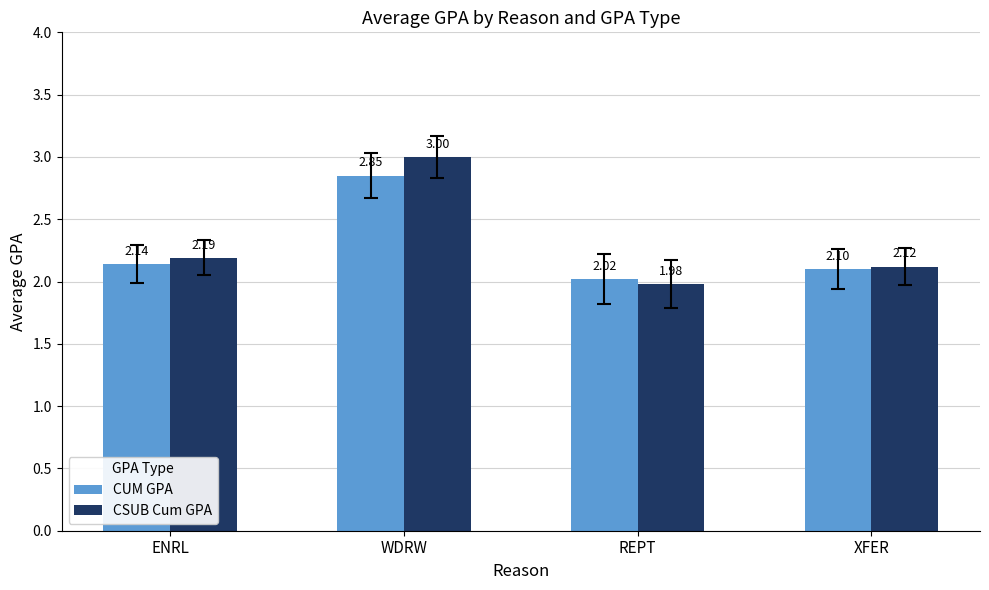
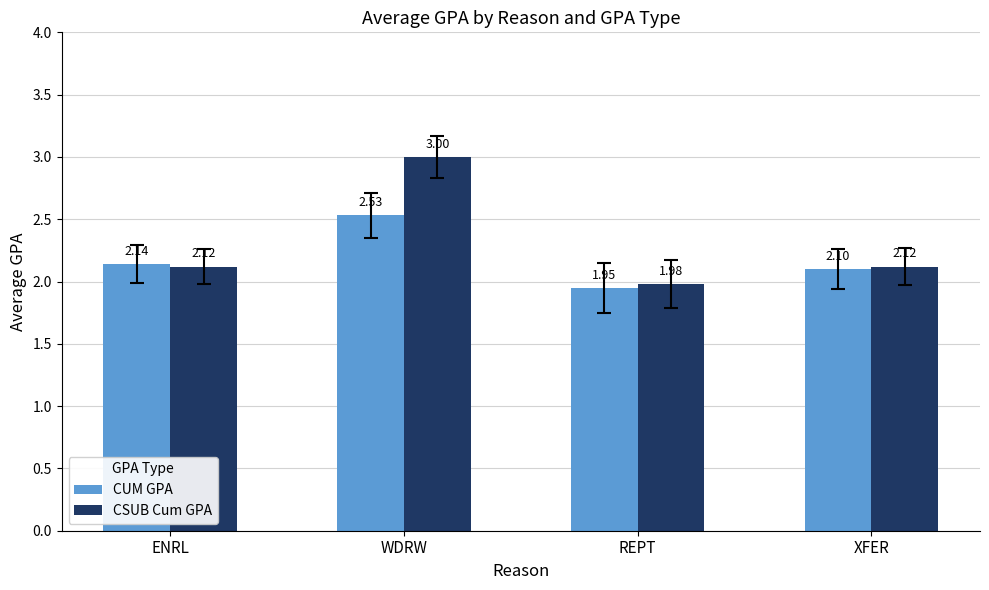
  {
    "CUM GPA": {
-     "WDRW": 2.85,
-     "REPT": 2.02
+     "WDRW": 2.53,
+     "REPT": 1.95
    },
    "CSUB Cum GPA": {
-     "ENRL": 2.19,
+     "ENRL": 2.12,
      "REPT": 1.98
    }
  }
